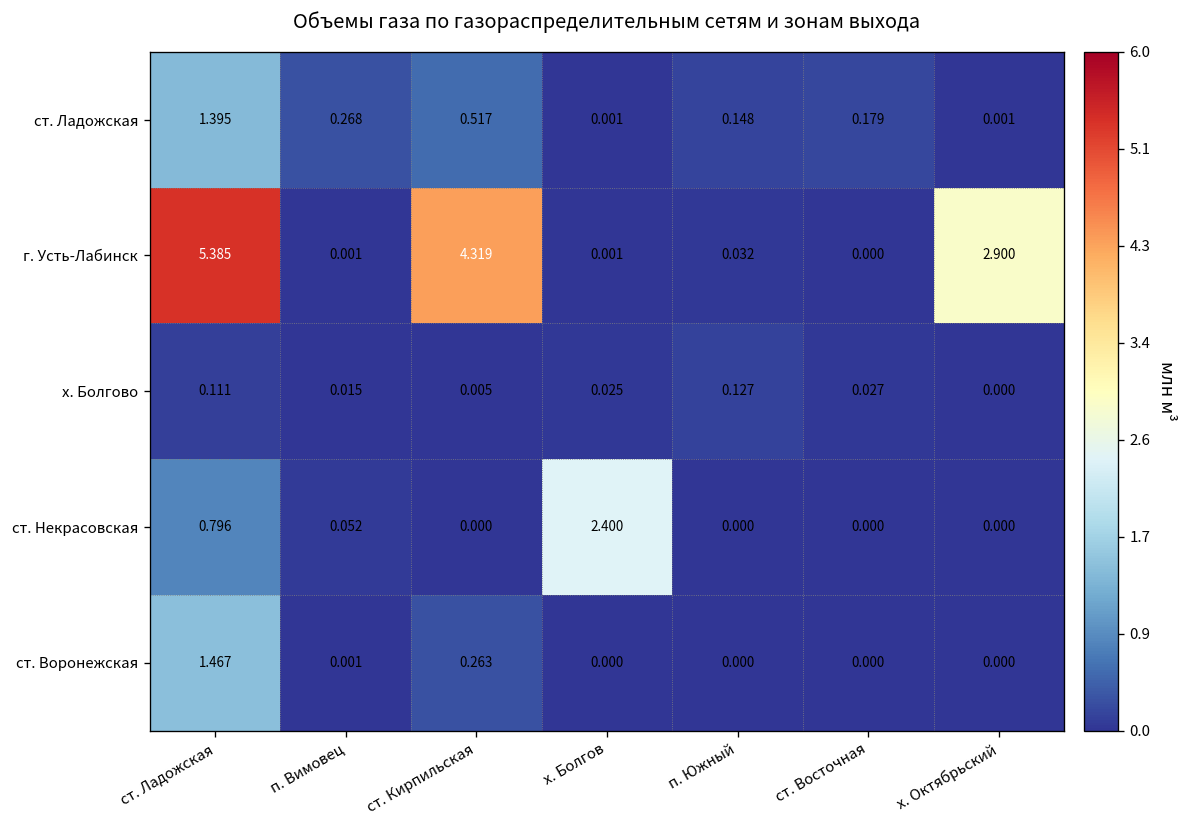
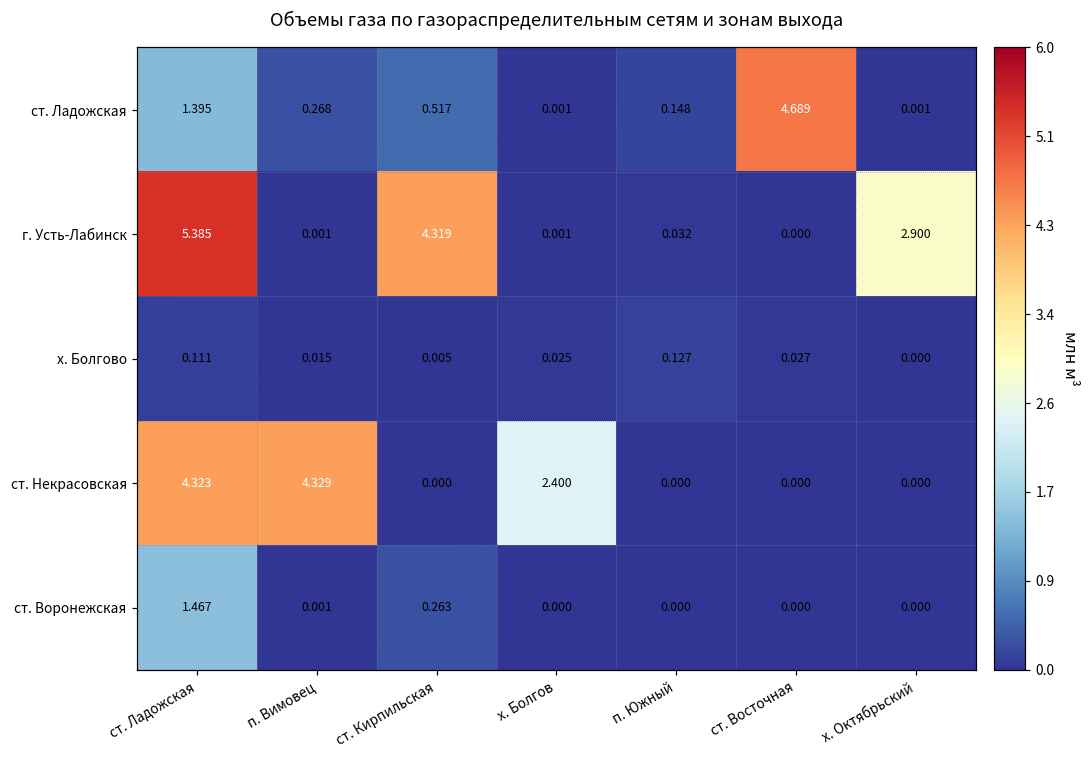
  {
    "ст. Ладожская": {
      "ст. Ладожская": 1.395,
      "п. Вимовец": 0.268,
      "ст. Кирпильская": 0.517,
      "х. Болгов": 0.001,
      "п. Южный": 0.148,
-     "ст. Восточная": 0.179,
+     "ст. Восточная": 4.689,
      "х. Октябрьский": 0.001
    },
    "г. Усть-Лабинск": {
      "ст. Ладожская": 5.385,
      "п. Вимовец": 0.001,
      "ст. Кирпильская": 4.319,
      "х. Болгов": 0.001,
      "п. Южный": 0.032,
      "ст. Восточная": 0.000,
      "х. Октябрьский": 2.900
    },
    "х. Болгово": {
      "ст. Ладожская": 0.111,
      "п. Вимовец": 0.015,
      "ст. Кирпильская": 0.005,
      "х. Болгов": 0.025,
      "п. Южный": 0.127,
      "ст. Восточная": 0.027,
      "х. Октябрьский": 0.000
    },
    "ст. Некрасовская": {
-     "ст. Ладожская": 0.796,
-     "п. Вимовец": 0.052,
+     "ст. Ладожская": 4.323,
+     "п. Вимовец": 4.329,
      "ст. Кирпильская": 0.000,
      "х. Болгов": 2.400,
      "п. Южный": 0.000,
      "ст. Восточная": 0.000,
      "х. Октябрьский": 0.000
    },
    "ст. Воронежская": {
      "ст. Ладожская": 1.467,
      "п. Вимовец": 0.001,
      "ст. Кирпильская": 0.263,
      "х. Болгов": 0.000,
      "п. Южный": 0.000,
      "ст. Восточная": 0.000,
      "х. Октябрьский": 0.000
    }
  }
